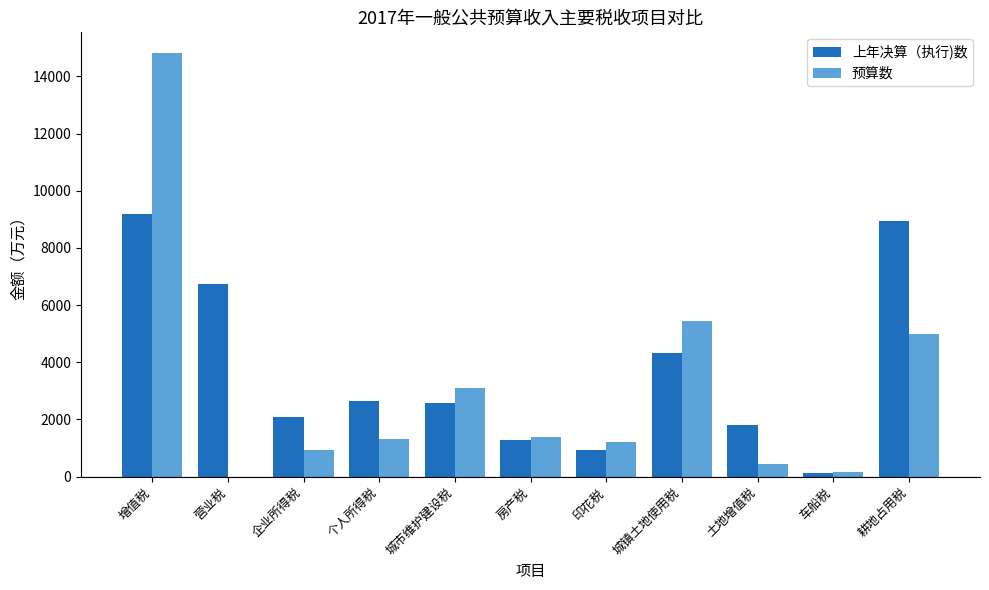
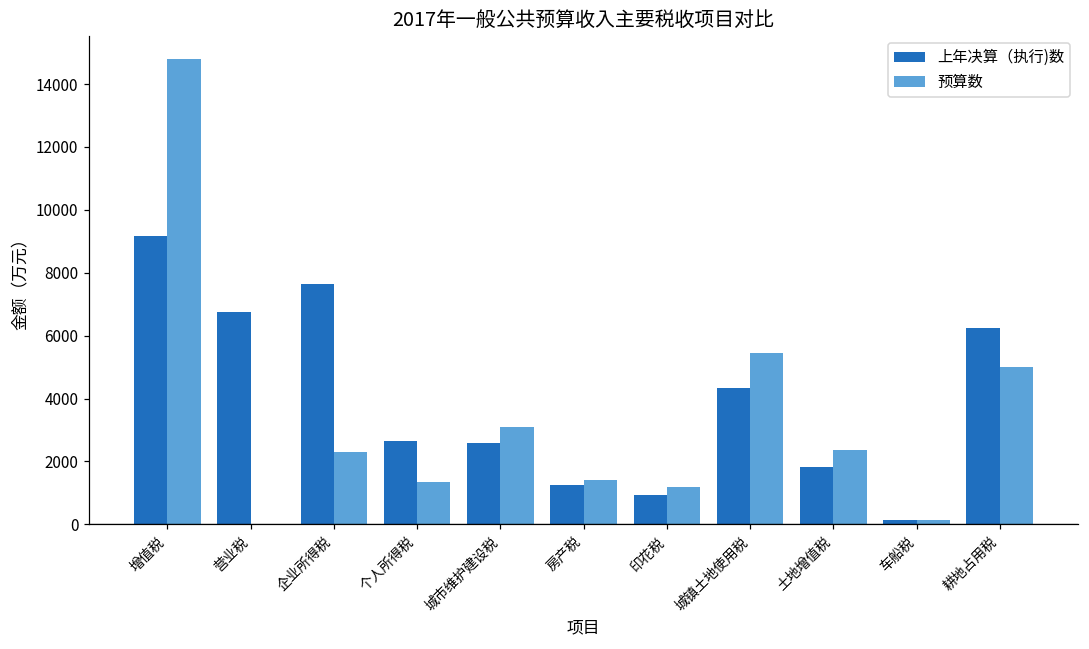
  {
    "上年决算（执行)数": {
      "增值税": 9200,
      "营业税": 6700,
-     "企业所得税": 2100,
+     "企业所得税": 7600,
      "个人所得税": 2700,
      "城市维护建设税": 2600,
      "房产税": 1300,
      "印花税": 900,
      "城镇土地使用税": 4300,
      "土地增值税": 1800,
      "车船税": 100,
-     "耕地占用税": 9000
+     "耕地占用税": 6200
    },
    "预算数": {
      "增值税": 14800,
      "营业税": 0,
-     "企业所得税": 900,
+     "企业所得税": 2300,
      "个人所得税": 1300,
      "城市维护建设税": 3100,
      "房产税": 1400,
      "印花税": 1200,
      "城镇土地使用税": 5400,
-     "土地增值税": 400,
+     "土地增值税": 2400,
      "车船税": 200,
      "耕地占用税": 5000
    }
  }
